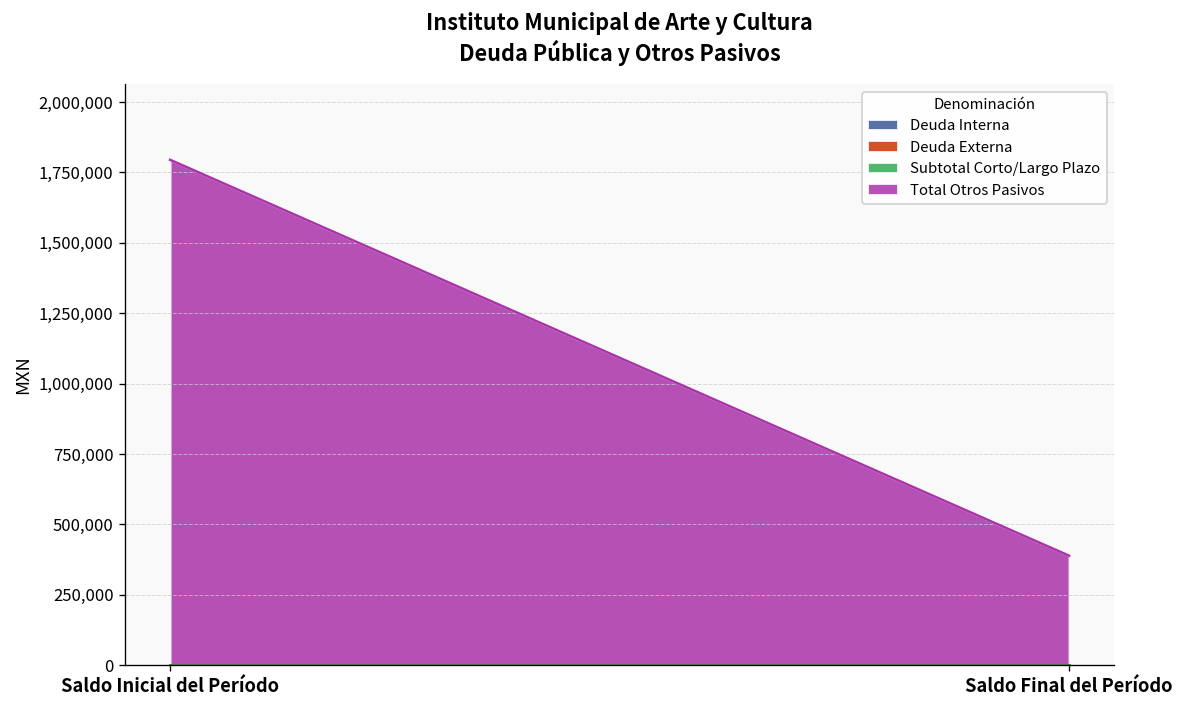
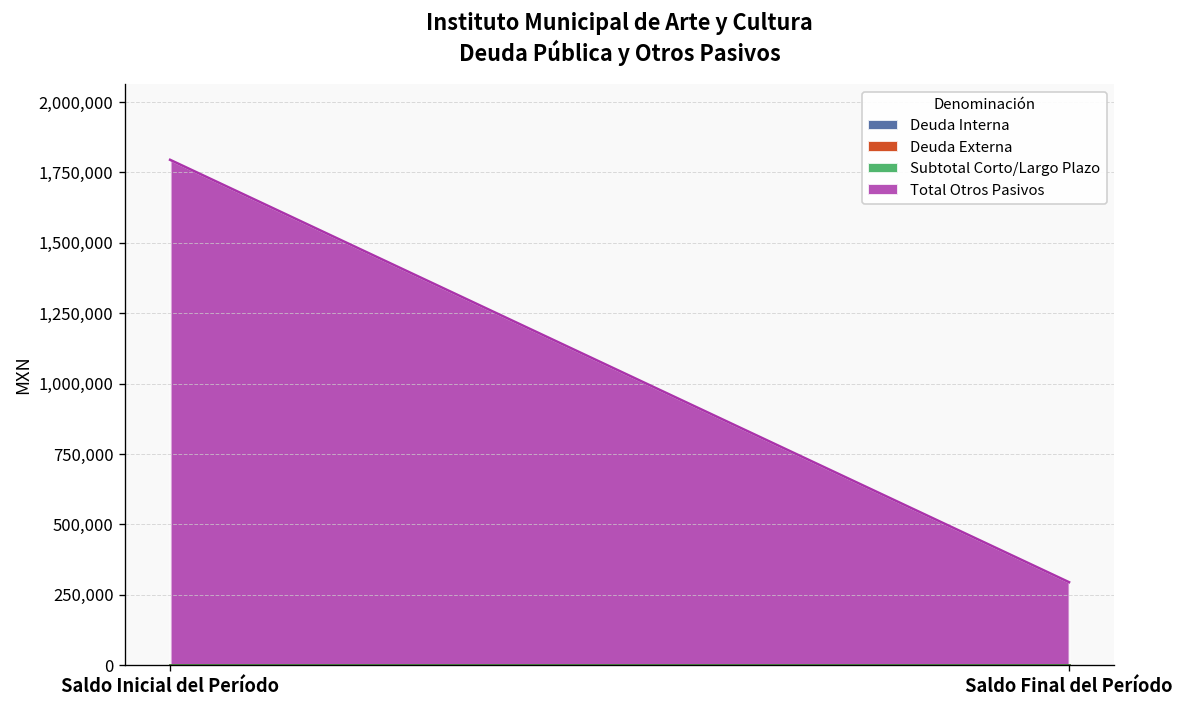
  {
    "Subtotal Corto/Largo Plazo": {
      "Saldo Inicial del Período": "0",
      "Saldo Final del Período": "0"
    },
    "Total Otros Pasivos": {
      "Saldo Inicial del Período": "1,790,000",
-     "Saldo Final del Período": "390,000"
+     "Saldo Final del Período": "290,000"
    }
  }
